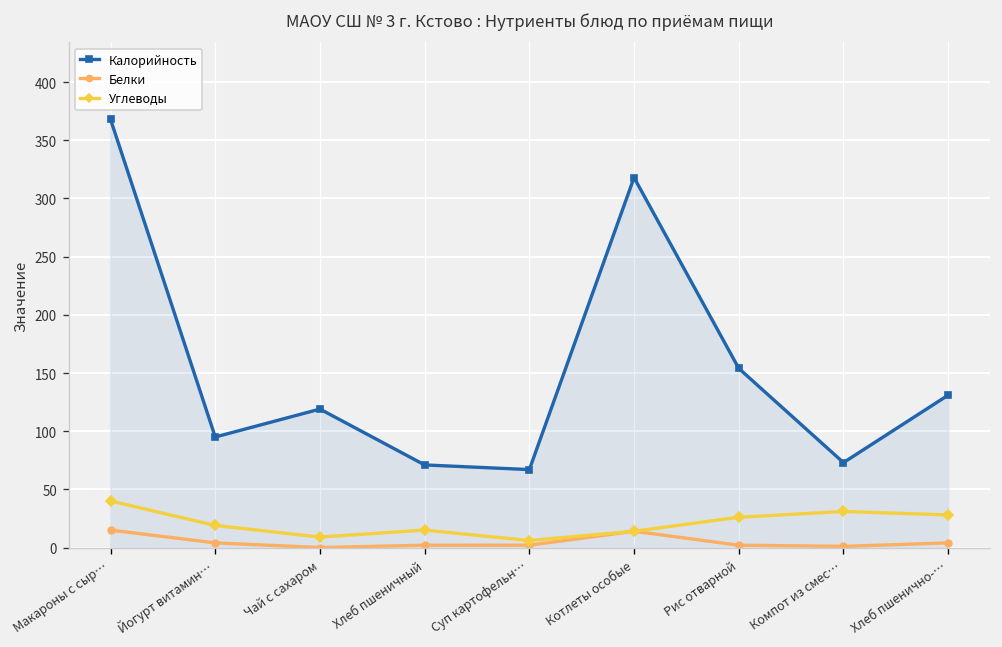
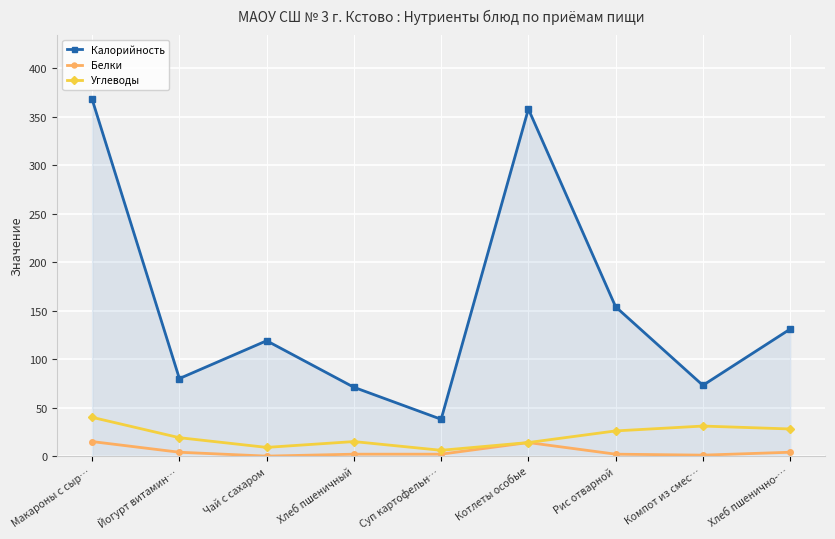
  {
    "Калорийность": {
      "Макароны с сыр…": 370,
-     "Йогурт витамин…": 100,
+     "Йогурт витамин…": 80,
      "Чай с сахаром": 120,
      "Хлеб пшеничный": 70,
-     "Суп картофельн…": 70,
-     "Котлеты особые": 320,
+     "Суп картофельн…": 40,
+     "Котлеты особые": 360,
      "Рис отварной": 150,
      "Компот из смес…": 70,
      "Хлеб пшенично-…": 130
    }
  }
